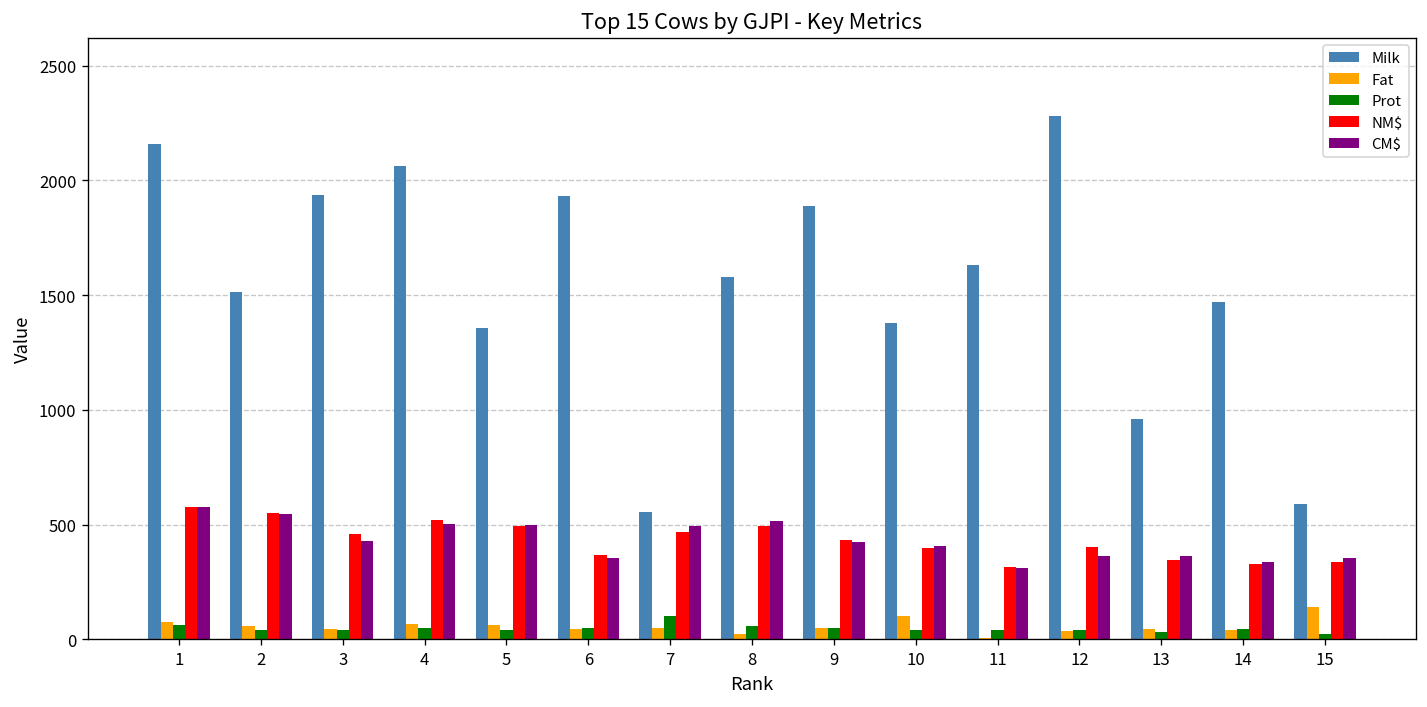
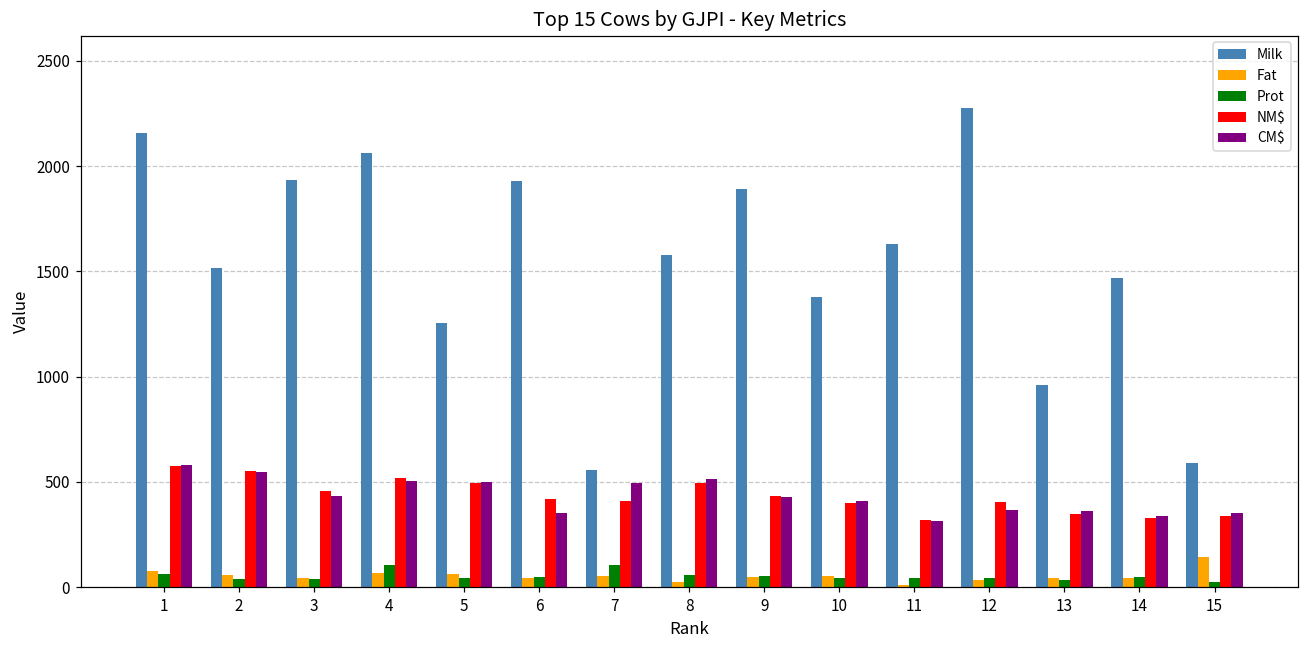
  {
    "Milk": {
      "1": 2160,
      "2": 1520,
      "3": 1940,
      "4": 2060,
-     "5": 1360,
+     "5": 1250,
      "6": 1930,
      "7": 560,
      "8": 1580,
      "9": 1890,
      "10": 1380,
      "11": 1630,
      "12": 2280,
      "13": 960,
      "14": 1470,
      "15": 590
    },
    "Fat": {
      "1": 80,
      "2": 60,
      "3": 40,
      "4": 70,
      "5": 60,
      "6": 40,
      "7": 50,
      "8": 30,
      "9": 50,
-     "10": 100,
+     "10": 50,
      "12": 40,
      "13": 50,
      "14": 40,
      "15": 140
    },
    "Prot": {
      "1": 60,
      "2": 40,
      "3": 40,
-     "4": 50,
+     "4": 110,
      "5": 40,
      "6": 50,
      "7": 100,
      "8": 60,
      "9": 50,
      "10": 40,
      "11": 40,
      "12": 40,
      "13": 30,
      "14": 50,
      "15": 20
    },
    "NM$": {
      "1": 580,
      "2": 550,
      "3": 460,
      "4": 520,
      "5": 490,
-     "6": 370,
-     "7": 470,
+     "6": 420,
+     "7": 410,
      "8": 490,
      "9": 430,
      "10": 400,
      "11": 320,
      "12": 400,
      "13": 350,
      "14": 330,
      "15": 340
    },
    "CM$": {
      "1": 580,
      "2": 550,
      "3": 430,
      "4": 510,
      "5": 500,
      "6": 350,
      "7": 490,
      "8": 510,
      "9": 430,
      "10": 410,
      "11": 310,
      "12": 370,
      "13": 360,
      "14": 340,
      "15": 350
    }
  }
